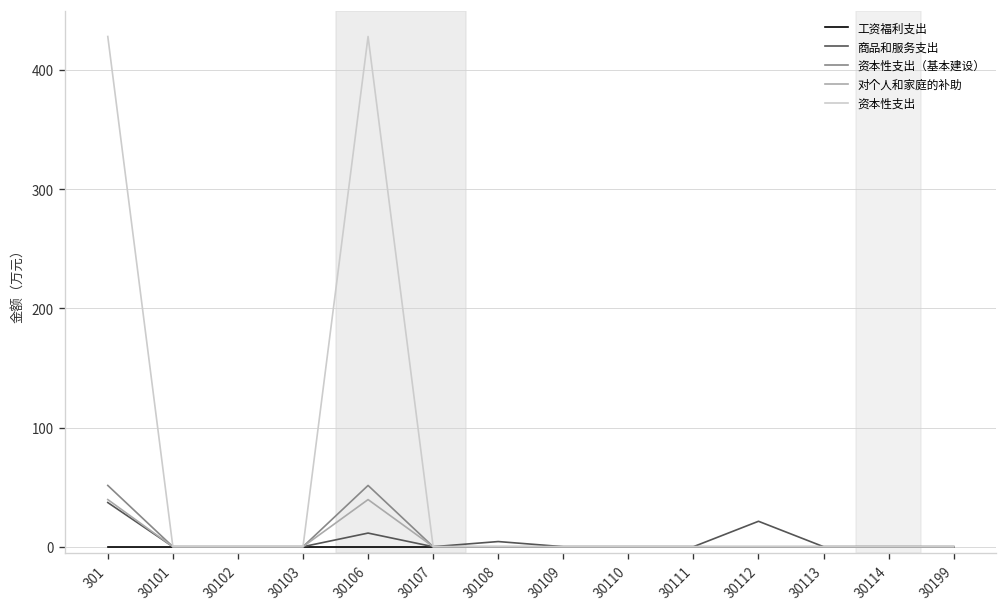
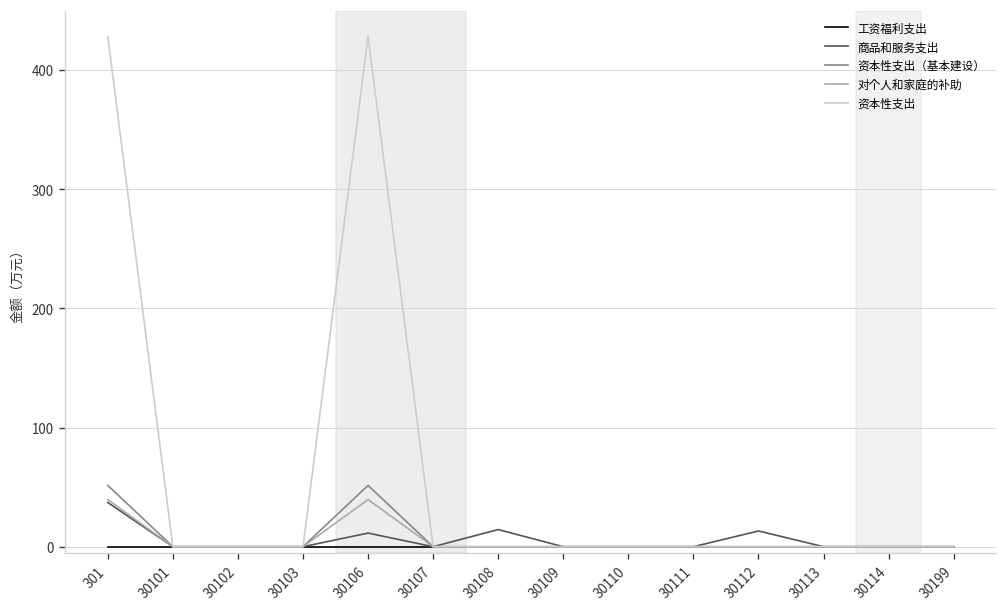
  {
    "工资福利支出": {
      "301": 0,
      "30106": 0
    },
    "商品和服务支出": {
      "30106": 10,
-     "30108": 0,
-     "30112": 20
+     "30108": 10,
+     "30112": 10
    }
  }
